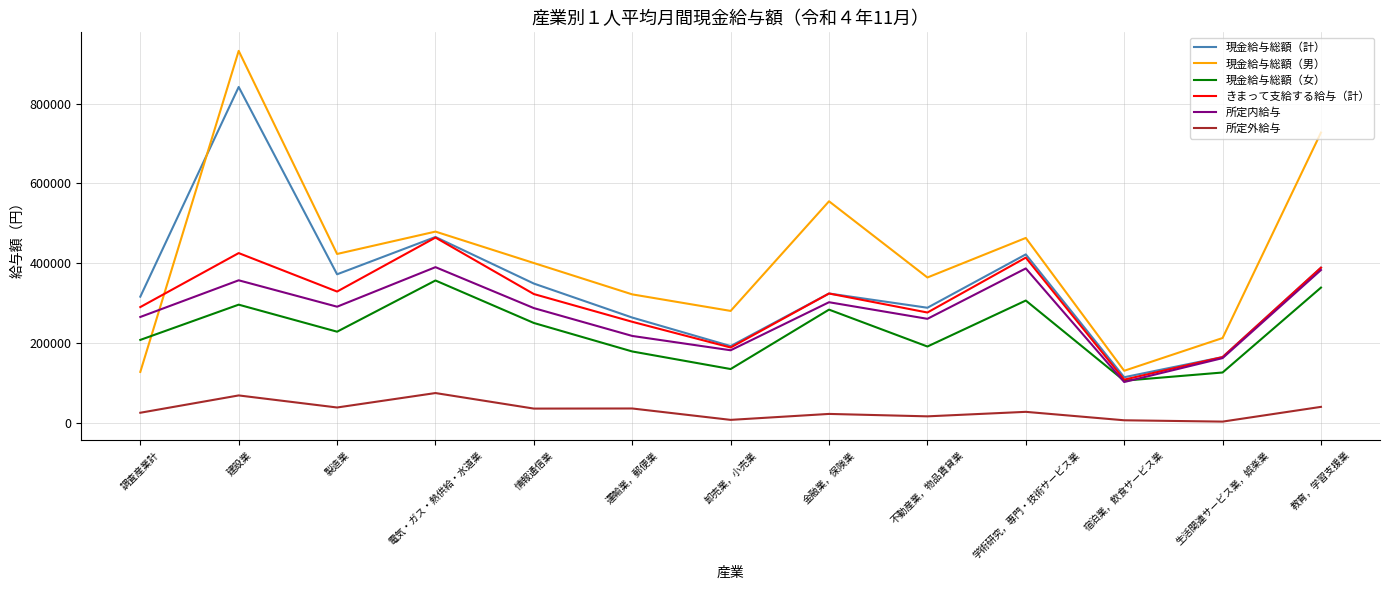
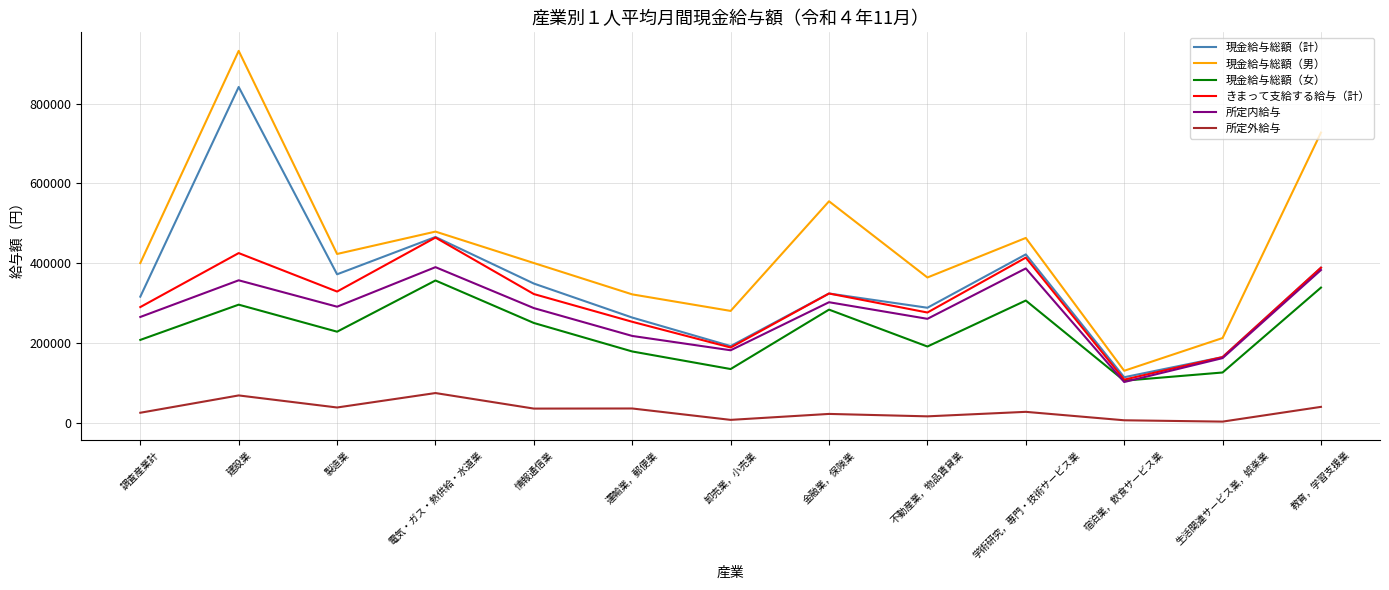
  {
    "現金給与総額（計）": {
      "調査産業計": 320000,
      "建設業": 840000,
      "製造業": 370000,
      "情報通信業": 350000,
      "運輸業，郵便業": 260000,
      "不動産業，物品賃貸業": 290000,
      "学術研究，専門・技術サービス業": 420000
    },
    "現金給与総額（男）": {
-     "調査産業計": 130000,
+     "調査産業計": 400000,
      "建設業": 930000,
      "製造業": 420000,
      "電気・ガス・熱供給・水道業": 480000,
      "情報通信業": 400000,
      "運輸業，郵便業": 320000,
      "卸売業，小売業": 280000,
      "金融業，保険業": 560000,
      "不動産業，物品賃貸業": 360000,
      "学術研究，専門・技術サービス業": 460000,
      "宿泊業，飲食サービス業": 130000,
      "生活関連サービス業，娯楽業": 210000
    },
    "現金給与総額（女）": {
      "調査産業計": 210000,
      "建設業": 300000,
      "製造業": 230000,
      "電気・ガス・熱供給・水道業": 360000,
      "情報通信業": 250000,
      "運輸業，郵便業": 180000,
      "卸売業，小売業": 130000,
      "金融業，保険業": 280000,
      "不動産業，物品賃貸業": 190000,
      "学術研究，専門・技術サービス業": 310000,
      "生活関連サービス業，娯楽業": 130000,
      "教育，学習支援業": 340000
    },
    "きまって支給する給与（計）": {
      "調査産業計": 290000,
      "建設業": 430000,
      "製造業": 330000,
      "情報通信業": 320000,
      "運輸業，郵便業": 250000,
      "不動産業，物品賃貸業": 280000,
      "学術研究，専門・技術サービス業": 410000
    },
    "所定内給与": {
      "調査産業計": 270000,
      "建設業": 360000,
      "製造業": 290000,
      "電気・ガス・熱供給・水道業": 390000,
      "情報通信業": 290000,
      "運輸業，郵便業": 220000,
      "卸売業，小売業": 180000,
      "金融業，保険業": 300000,
      "不動産業，物品賃貸業": 260000,
      "学術研究，専門・技術サービス業": 390000
    },
    "所定外給与": {
      "調査産業計": 20000,
      "建設業": 70000,
      "製造業": 40000,
      "電気・ガス・熱供給・水道業": 70000,
      "情報通信業": 40000,
      "運輸業，郵便業": 40000,
      "卸売業，小売業": 10000,
      "金融業，保険業": 20000,
      "不動産業，物品賃貸業": 20000,
      "学術研究，専門・技術サービス業": 30000,
      "宿泊業，飲食サービス業": 10000,
      "生活関連サービス業，娯楽業": 0,
      "教育，学習支援業": 40000
    }
  }
